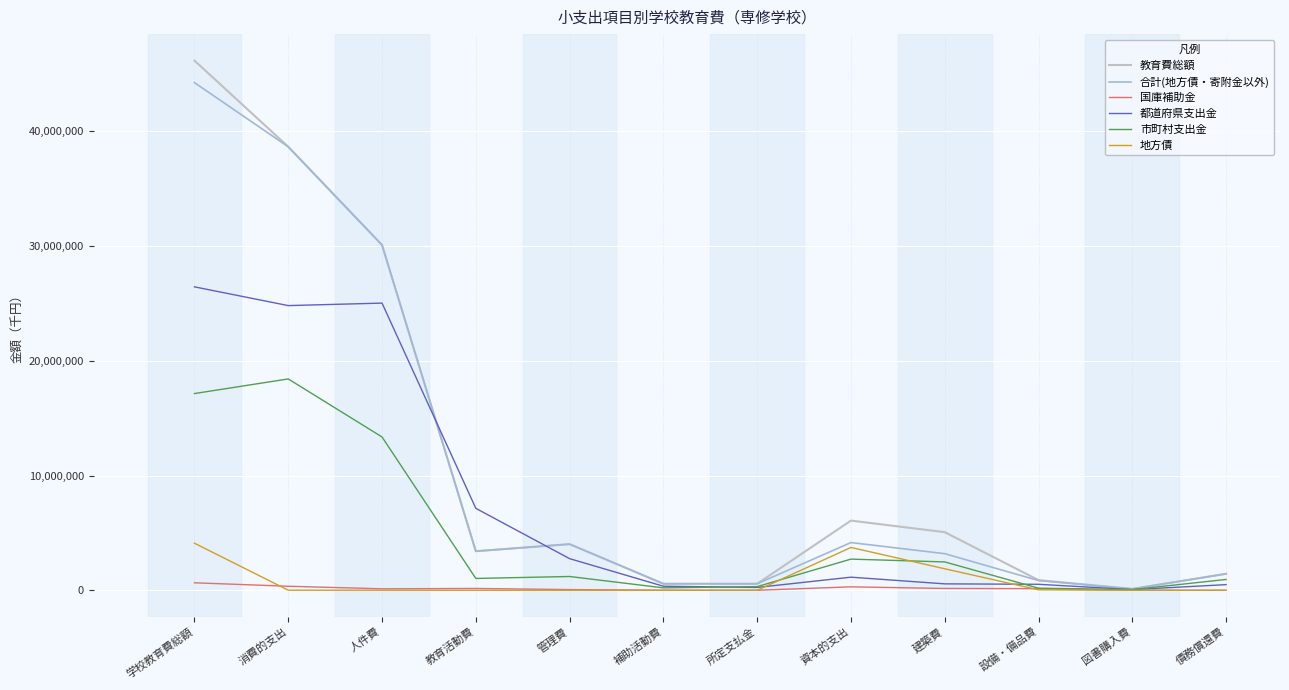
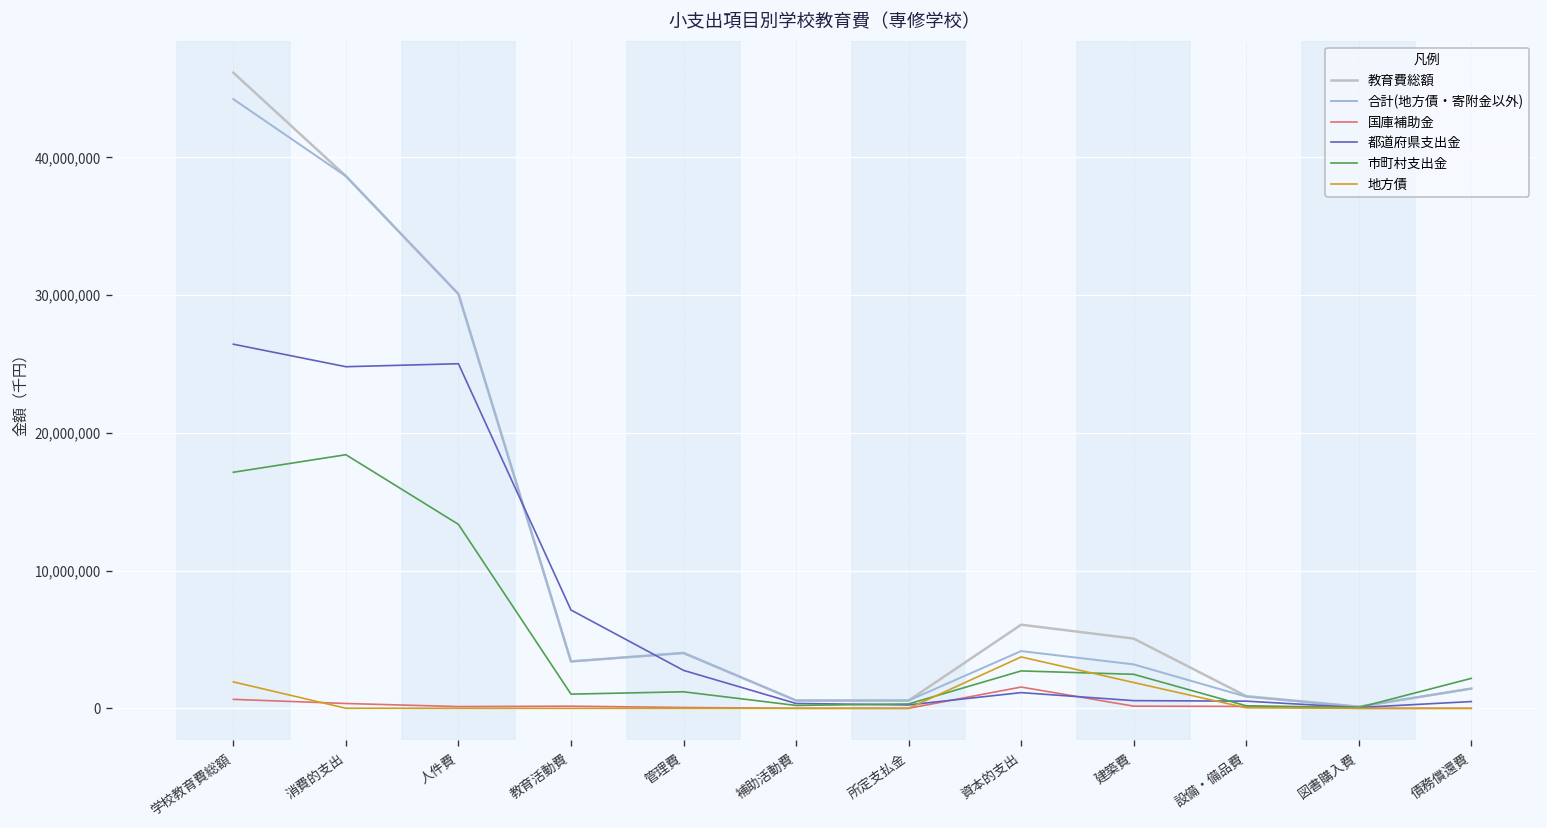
  {
    "国庫補助金": {
      "学校教育費総額": "700,000",
      "消費的支出": "400,000",
-     "資本的支出": "300,000",
+     "資本的支出": "1,500,000",
      "建築費": "200,000"
    },
    "都道府県支出金": {
      "学校教育費総額": "26,400,000",
      "消費的支出": "24,800,000",
      "人件費": "25,000,000",
      "教育活動費": "7,100,000",
      "管理費": "2,800,000",
      "資本的支出": "1,100,000",
      "建築費": "600,000",
      "設備・備品費": "500,000",
      "債務償還費": "500,000"
    },
    "市町村支出金": {
      "学校教育費総額": "17,100,000",
      "消費的支出": "18,400,000",
      "人件費": "13,400,000",
      "教育活動費": "1,000,000",
      "管理費": "1,200,000",
      "資本的支出": "2,700,000",
      "建築費": "2,500,000",
-     "債務償還費": "900,000"
+     "債務償還費": "2,200,000"
    },
    "地方債": {
-     "学校教育費総額": "4,100,000",
+     "学校教育費総額": "1,900,000",
      "消費的支出": "0",
      "資本的支出": "3,700,000",
      "建築費": "1,900,000"
    }
  }
